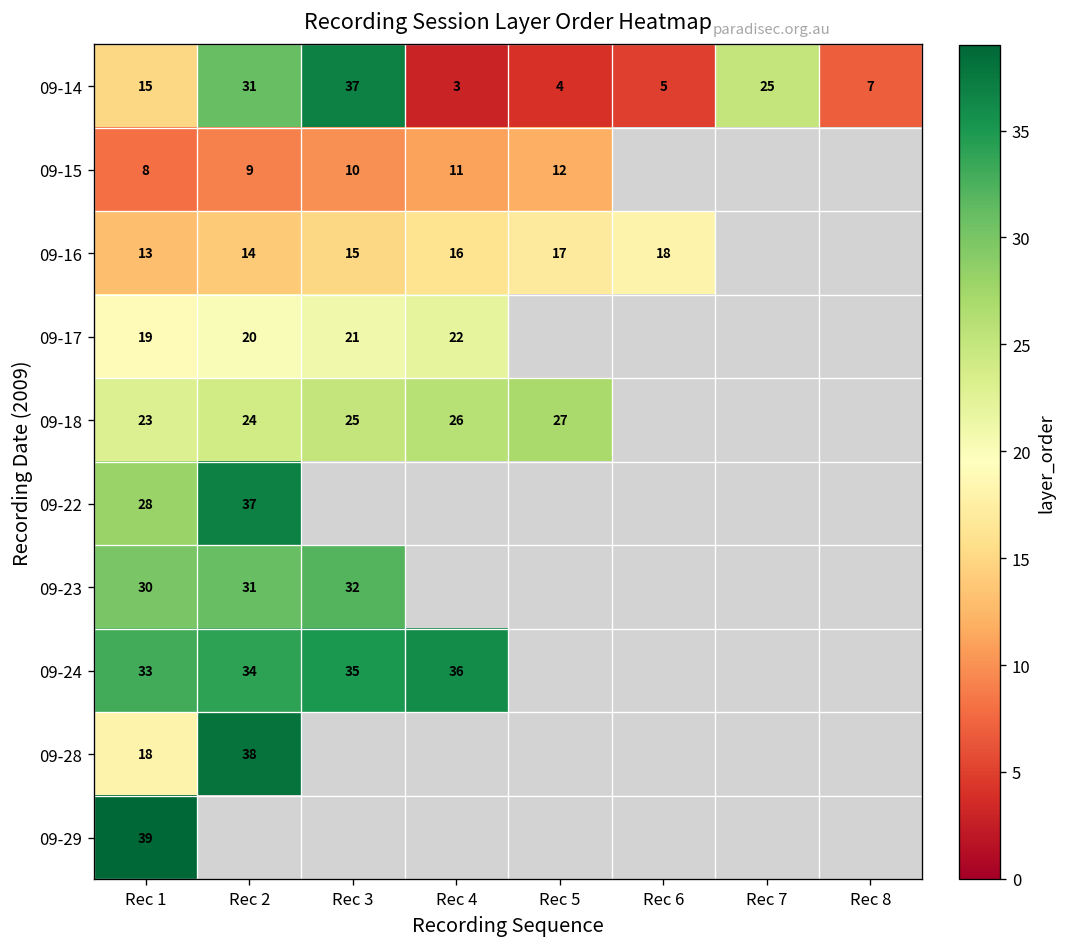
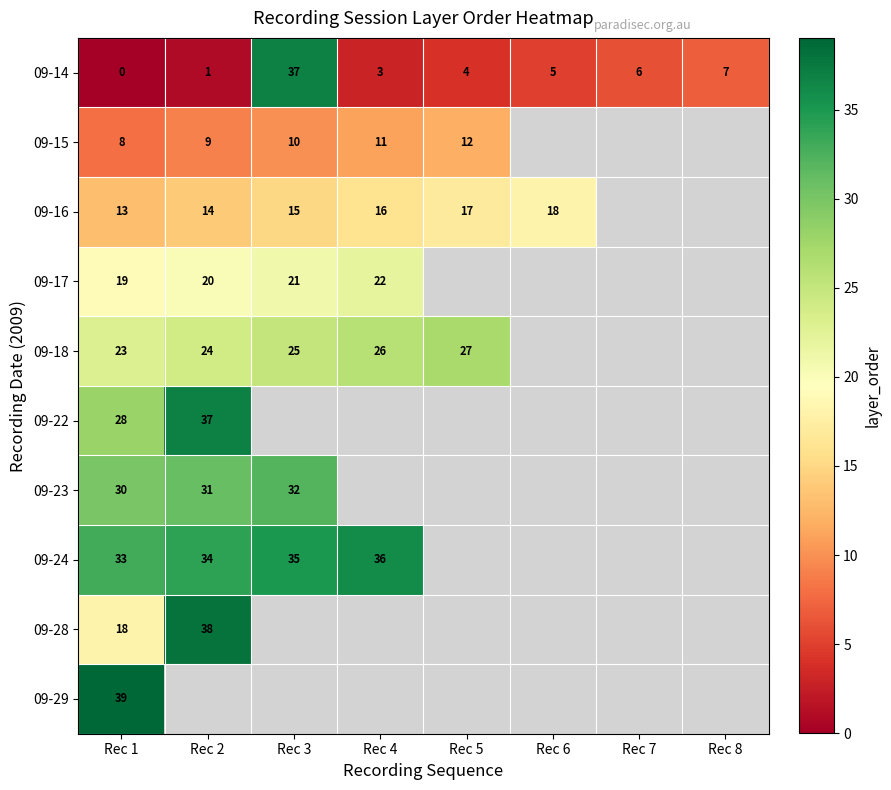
  {
    "09-14": {
-     "Rec 1": 15,
-     "Rec 2": 31,
+     "Rec 1": 0,
+     "Rec 2": 1,
      "Rec 3": 37,
      "Rec 4": 3,
      "Rec 5": 4,
      "Rec 6": 5,
-     "Rec 7": 25,
+     "Rec 7": 6,
      "Rec 8": 7
    },
    "09-15": {
      "Rec 1": 8,
      "Rec 2": 9,
      "Rec 3": 10,
      "Rec 4": 11,
      "Rec 5": 12
    },
    "09-16": {
      "Rec 1": 13,
      "Rec 2": 14,
      "Rec 3": 15,
      "Rec 4": 16,
      "Rec 5": 17,
      "Rec 6": 18
    },
    "09-17": {
      "Rec 1": 19,
      "Rec 2": 20,
      "Rec 3": 21,
      "Rec 4": 22
    },
    "09-18": {
      "Rec 1": 23,
      "Rec 2": 24,
      "Rec 3": 25,
      "Rec 4": 26,
      "Rec 5": 27
    },
    "09-22": {
      "Rec 1": 28,
      "Rec 2": 37
    },
    "09-23": {
      "Rec 1": 30,
      "Rec 2": 31,
      "Rec 3": 32
    },
    "09-24": {
      "Rec 1": 33,
      "Rec 2": 34,
      "Rec 3": 35,
      "Rec 4": 36
    },
    "09-28": {
      "Rec 1": 18,
      "Rec 2": 38
    },
    "09-29": {
      "Rec 1": 39
    }
  }
